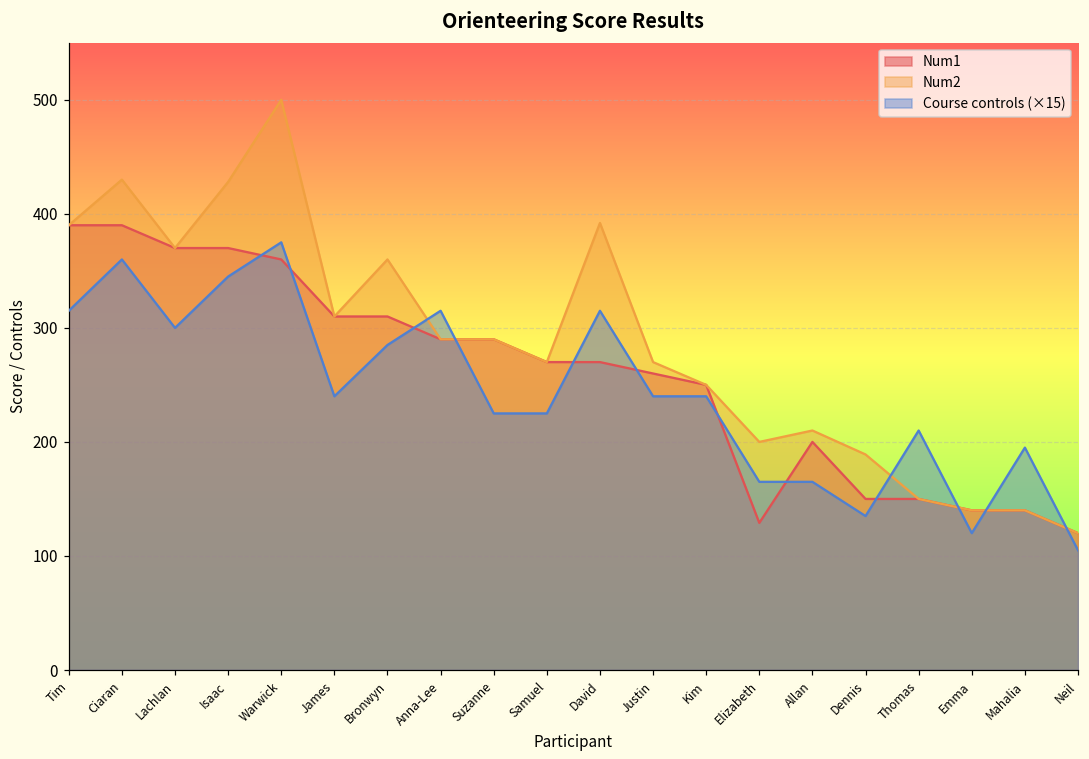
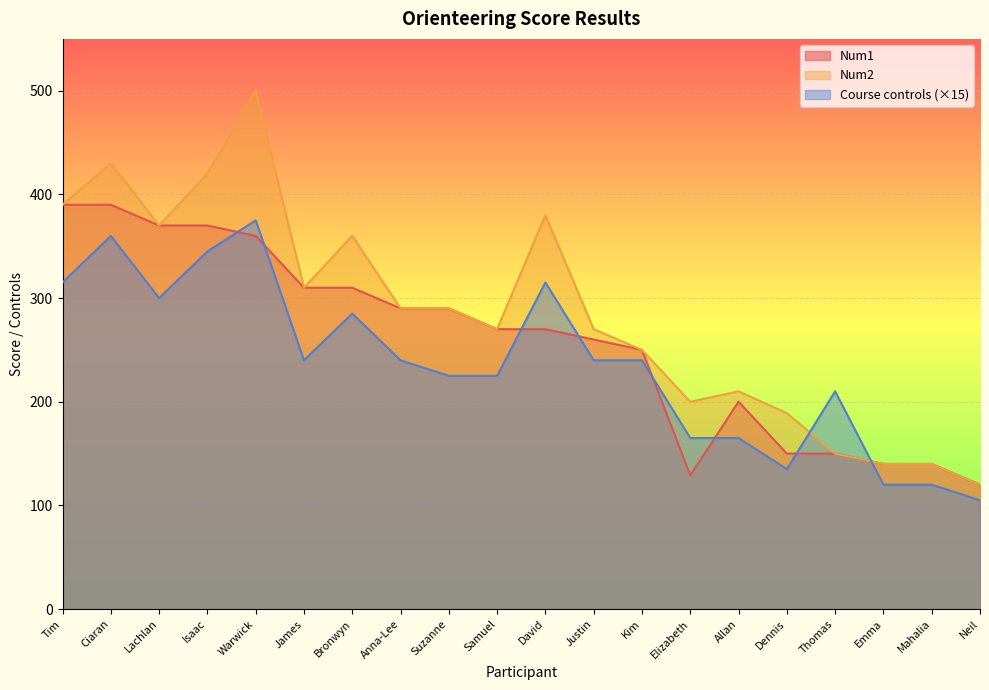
  {
    "Num1": {
      "Ciaran": 390,
      "Isaac": 370,
      "Warwick": 360,
      "Bronwyn": 310,
      "David": 270,
      "Justin": 260,
      "Elizabeth": 129,
      "Allan": 200,
      "Dennis": 150
    },
    "Num2": {
      "Ciaran": 430,
-     "Isaac": 428,
+     "Isaac": 420,
      "Warwick": 500,
      "Bronwyn": 360,
-     "David": 392,
+     "David": 380,
      "Justin": 270,
      "Elizabeth": 200,
      "Allan": 210,
      "Dennis": 189
    },
    "Course controls (×15)": {
      "Tim": 315,
      "Ciaran": 360,
      "Lachlan": 300,
      "Isaac": 345,
      "Warwick": 375,
      "James": 240,
      "Bronwyn": 285,
-     "Anna-Lee": 315,
+     "Anna-Lee": 240,
      "Suzanne": 225,
      "Samuel": 225,
      "David": 315,
      "Justin": 240,
      "Kim": 240,
      "Elizabeth": 165,
      "Allan": 165,
      "Dennis": 135,
      "Thomas": 210,
      "Emma": 120,
-     "Mahalia": 195,
+     "Mahalia": 120,
      "Neil": 105
    }
  }
